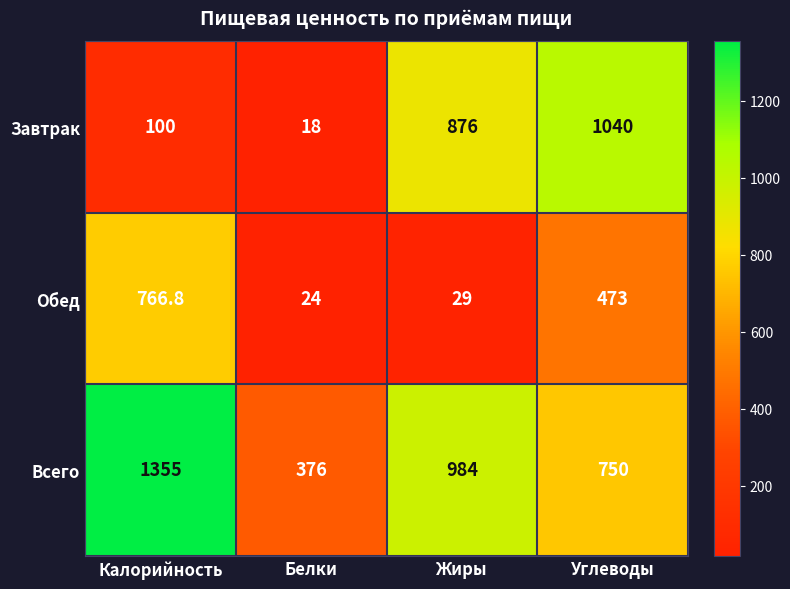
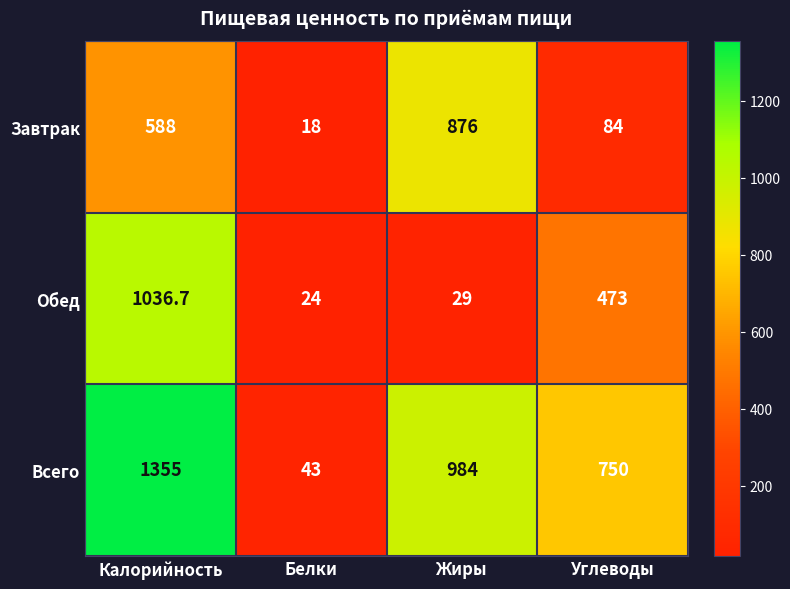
  {
    "Завтрак": {
-     "Калорийность": 100,
+     "Калорийность": 588,
      "Белки": 18,
      "Жиры": 876,
-     "Углеводы": 1040
+     "Углеводы": 84
    },
    "Обед": {
-     "Калорийность": 766.8,
+     "Калорийность": 1036.7,
      "Белки": 24,
      "Жиры": 29,
      "Углеводы": 473
    },
    "Всего": {
      "Калорийность": 1355,
-     "Белки": 376,
+     "Белки": 43,
      "Жиры": 984,
      "Углеводы": 750
    }
  }
